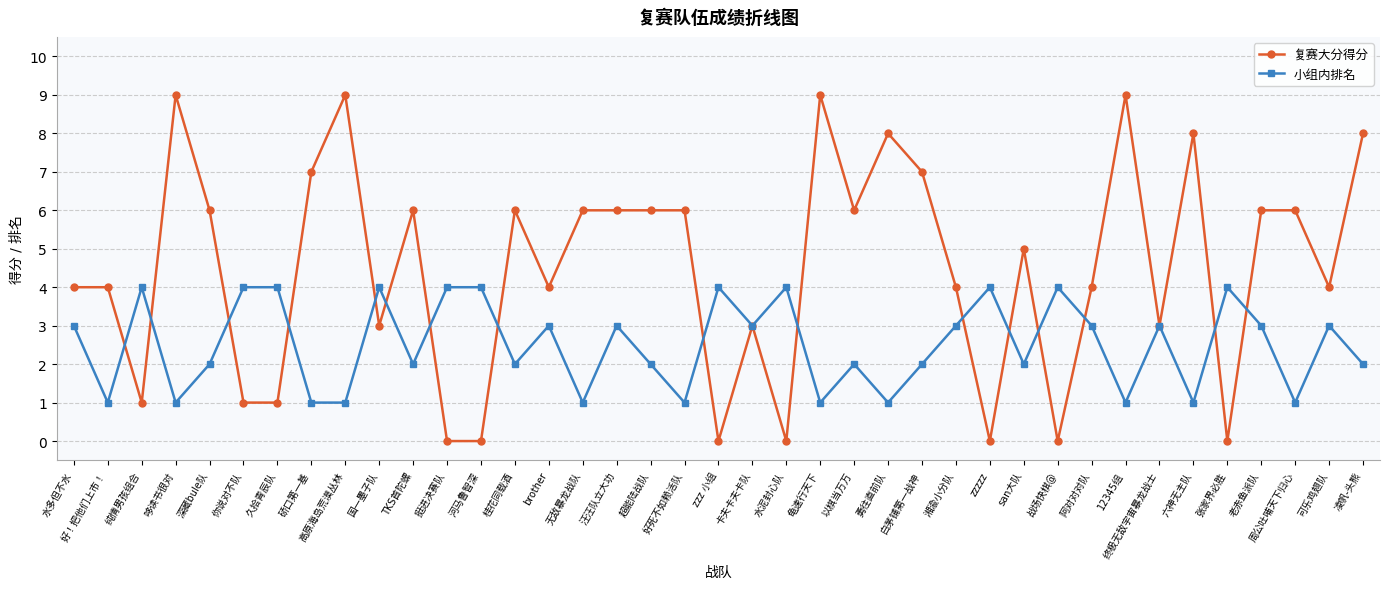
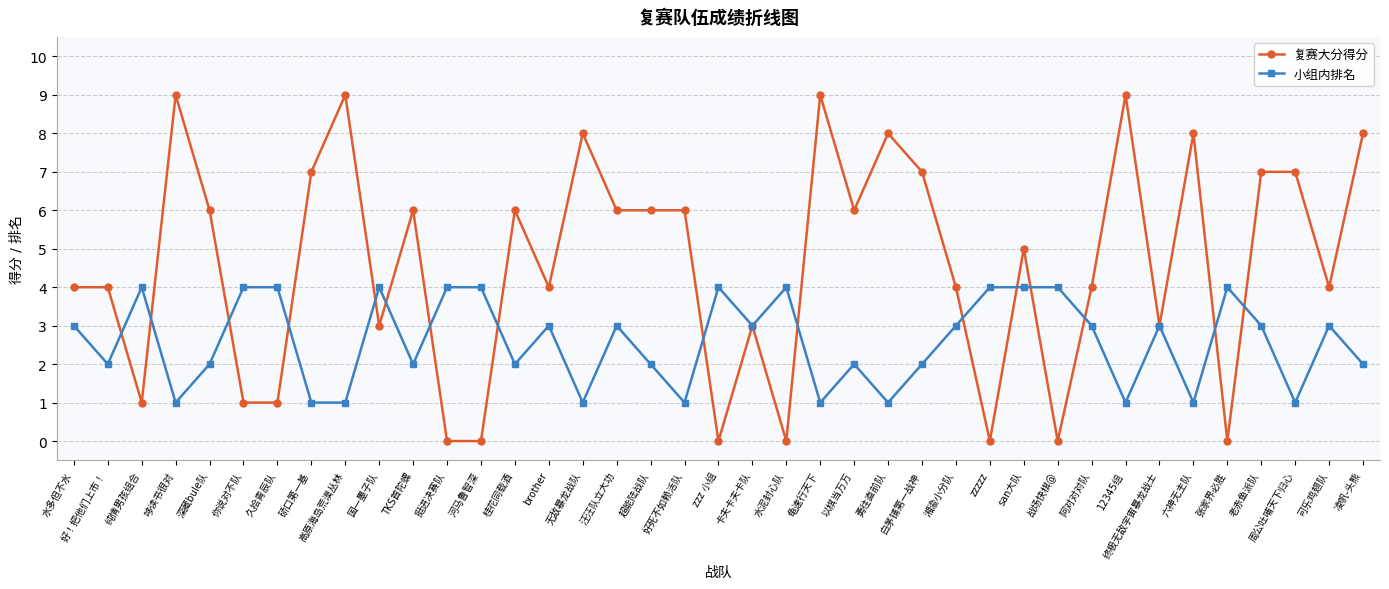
  {
    "复赛大分得分": {
      "水多但不水": 4,
      "好！把他们上市！": 4,
      "纯情男孩组合": 1,
      "哆读书很对": 9,
      "深藏bule队": 6,
      "你说对不队": 1,
      "久拾青辰队": 1,
      "硚口第一基": 7,
      "高原海岛荒漠丛林": 9,
      "国一墨子队": 3,
      "TKS首陀螺": 6,
      "挺进决赛队": 0,
      "河马鲁智深": 0,
      "桂花同载酒": 6,
      "brother": 4,
-     "无敌暴龙战队": 6,
+     "无敌暴龙战队": 8,
      "汪汪队立大功": 6,
      "超能陆战队": 6,
      "好死不如赖活队": 6,
      "zzz 小组": 0,
      "水泥封心队": 0,
      "龟速行天下": 9,
      "以棋当万万": 6,
      "勇往直前队": 8,
      "白茅铺第一战神": 7,
      "湘渝小分队": 4,
      "zzzzz": 0,
      "san大队": 5,
      "战场快棋@": 0,
      "阿对对对队": 4,
      "12345组": 9,
      "六神无主队": 8,
      "张家界必胜": 0,
-     "老赤鱼派队": 6,
-     "周公吐哺天下归心": 6,
+     "老赤鱼派队": 7,
+     "周公吐哺天下归心": 7,
      "可乐鸡翅队": 4,
      "凌帆-头熊": 8
    },
    "小组内排名": {
      "水多但不水": 3,
-     "好！把他们上市！": 1,
+     "好！把他们上市！": 2,
      "纯情男孩组合": 4,
      "哆读书很对": 1,
      "深藏bule队": 2,
      "你说对不队": 4,
      "久拾青辰队": 4,
      "硚口第一基": 1,
      "高原海岛荒漠丛林": 1,
      "国一墨子队": 4,
      "TKS首陀螺": 2,
      "挺进决赛队": 4,
      "河马鲁智深": 4,
      "桂花同载酒": 2,
      "brother": 3,
      "无敌暴龙战队": 1,
      "汪汪队立大功": 3,
      "超能陆战队": 2,
      "好死不如赖活队": 1,
      "zzz 小组": 4,
      "水泥封心队": 4,
      "龟速行天下": 1,
      "以棋当万万": 2,
      "勇往直前队": 1,
      "白茅铺第一战神": 2,
      "湘渝小分队": 3,
      "zzzzz": 4,
-     "san大队": 2,
+     "san大队": 4,
      "战场快棋@": 4,
      "阿对对对队": 3,
      "12345组": 1,
      "六神无主队": 1,
      "张家界必胜": 4,
      "老赤鱼派队": 3,
      "周公吐哺天下归心": 1,
      "可乐鸡翅队": 3,
      "凌帆-头熊": 2
    }
  }
